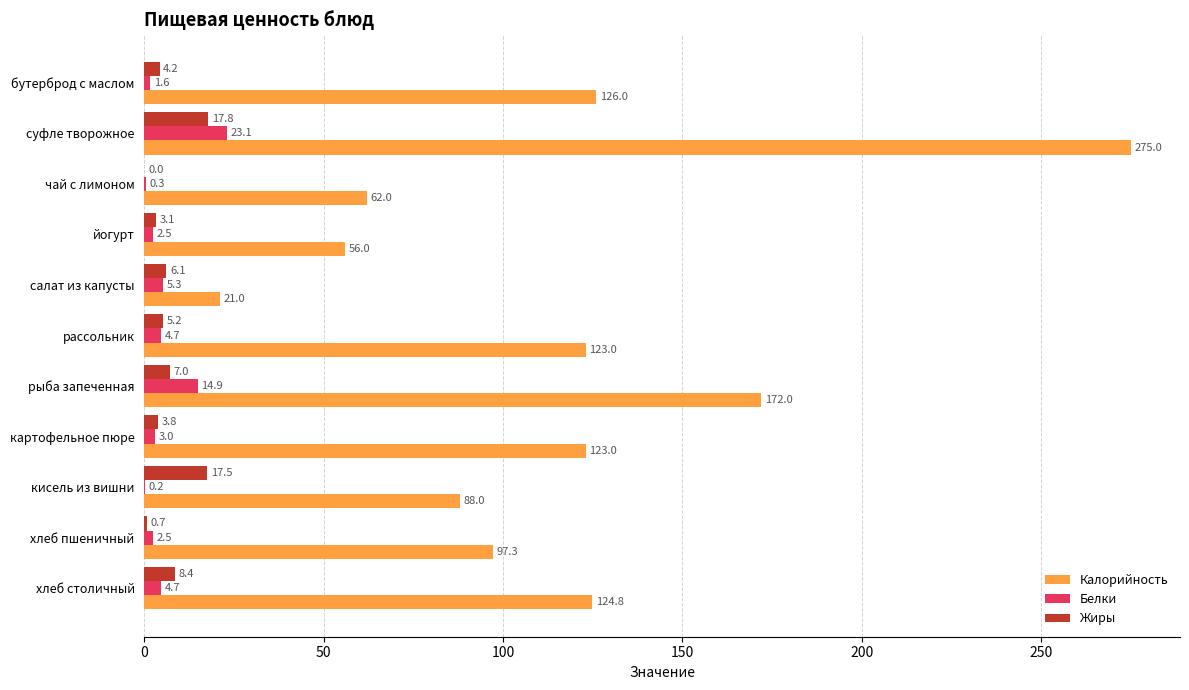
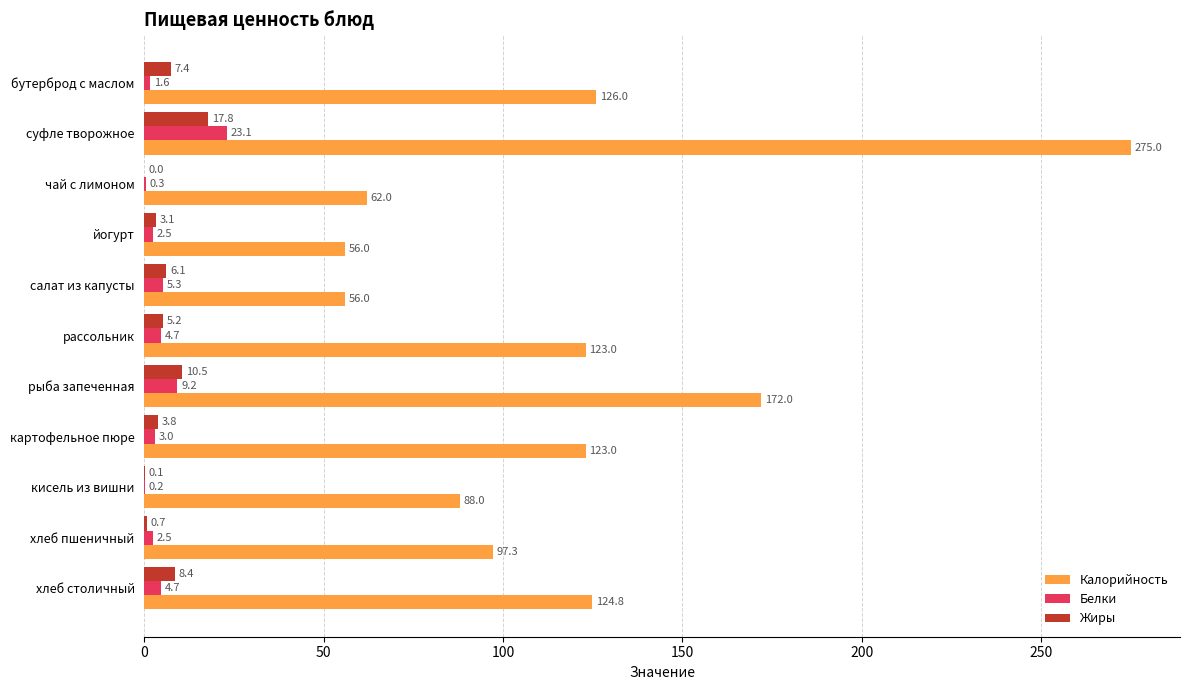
  {
    "Калорийность": {
      "бутерброд с маслом": 126.0,
      "суфле творожное": 275.0,
      "чай с лимоном": 62.0,
      "йогурт": 56.0,
-     "салат из капусты": 21.0,
+     "салат из капусты": 56.0,
      "рассольник": 123.0,
      "рыба запеченная": 172.0,
      "картофельное пюре": 123.0,
      "кисель из вишни": 88.0,
      "хлеб пшеничный": 97.3,
      "хлеб столичный": 124.8
    },
    "Белки": {
      "бутерброд с маслом": 1.6,
      "суфле творожное": 23.1,
      "чай с лимоном": 0.3,
      "йогурт": 2.5,
      "салат из капусты": 5.3,
      "рассольник": 4.7,
-     "рыба запеченная": 14.9,
+     "рыба запеченная": 9.2,
      "картофельное пюре": 3.0,
      "кисель из вишни": 0.2,
      "хлеб пшеничный": 2.5,
      "хлеб столичный": 4.7
    },
    "Жиры": {
-     "бутерброд с маслом": 4.2,
+     "бутерброд с маслом": 7.4,
      "суфле творожное": 17.8,
      "чай с лимоном": 0.0,
      "йогурт": 3.1,
      "салат из капусты": 6.1,
      "рассольник": 5.2,
-     "рыба запеченная": 7.0,
+     "рыба запеченная": 10.5,
      "картофельное пюре": 3.8,
-     "кисель из вишни": 17.5,
+     "кисель из вишни": 0.1,
      "хлеб пшеничный": 0.7,
      "хлеб столичный": 8.4
    }
  }
